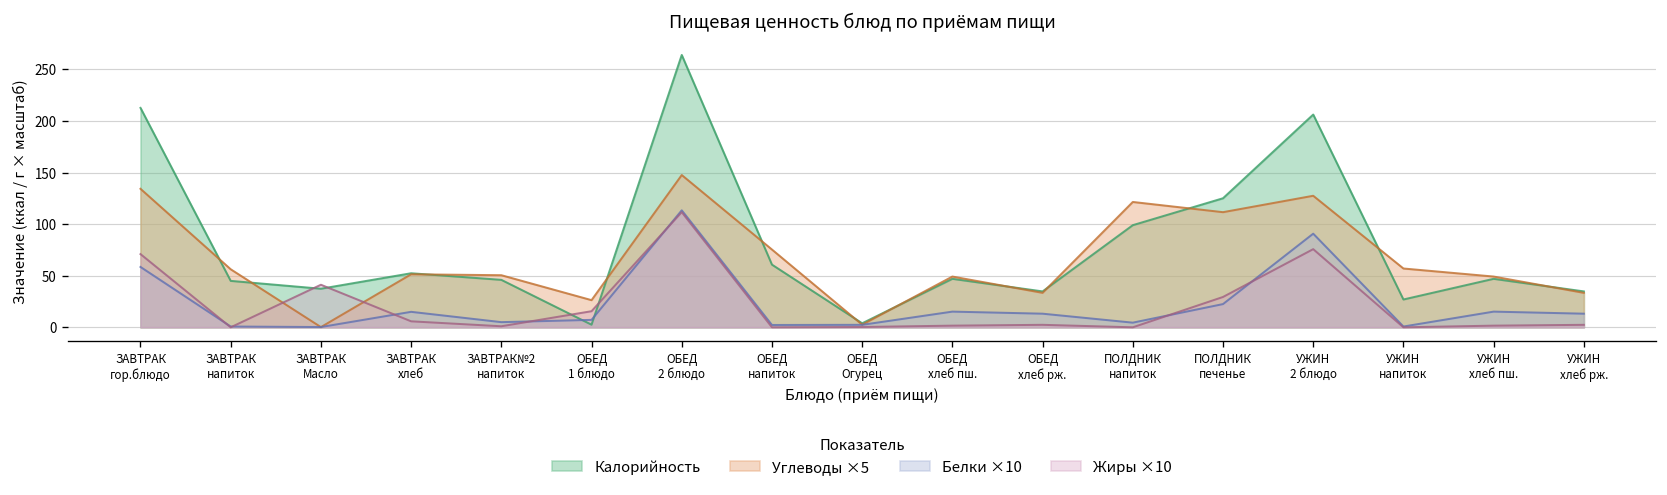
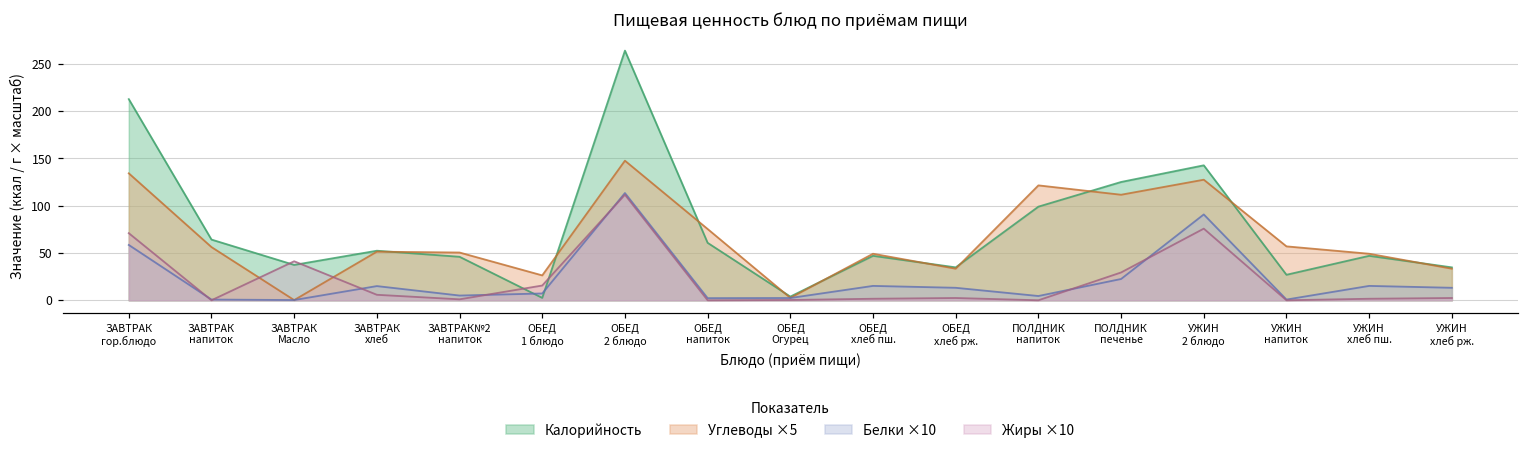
  {
    "Калорийность": {
      "ЗАВТРАК гор.блюдо": 210,
-     "ЗАВТРАК напиток": 50,
+     "ЗАВТРАК напиток": 60,
      "ЗАВТРАК Масло": 40,
      "ЗАВТРАК№2 напиток": 50,
      "ОБЕД 1 блюдо": 0,
      "ОБЕД 2 блюдо": 260,
      "ОБЕД напиток": 60,
      "ПОЛДНИК напиток": 100,
      "ПОЛДНИК печенье": 130,
-     "УЖИН 2 блюдо": 210,
+     "УЖИН 2 блюдо": 140,
      "УЖИН напиток": 30
    }
  }
